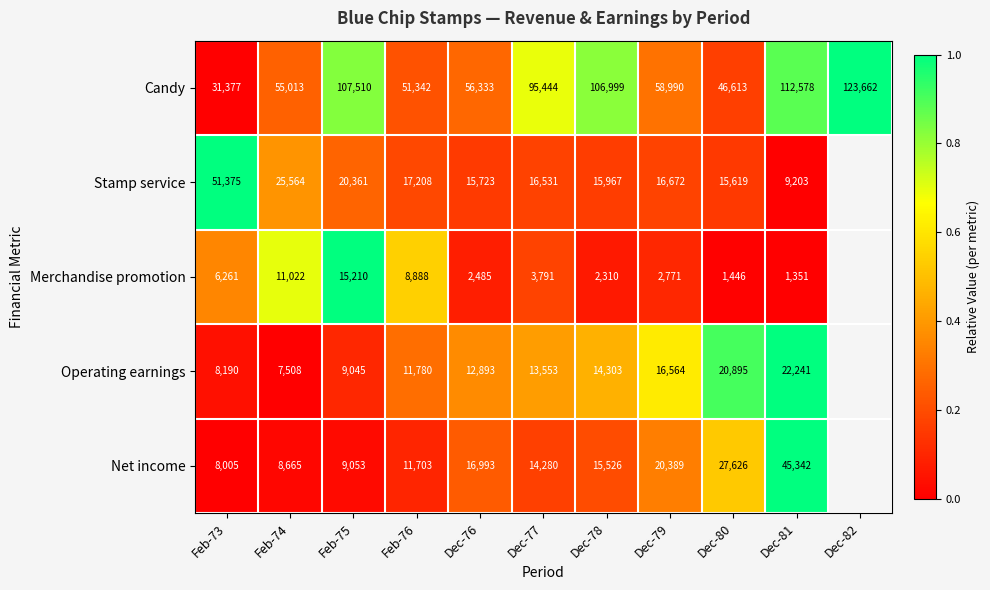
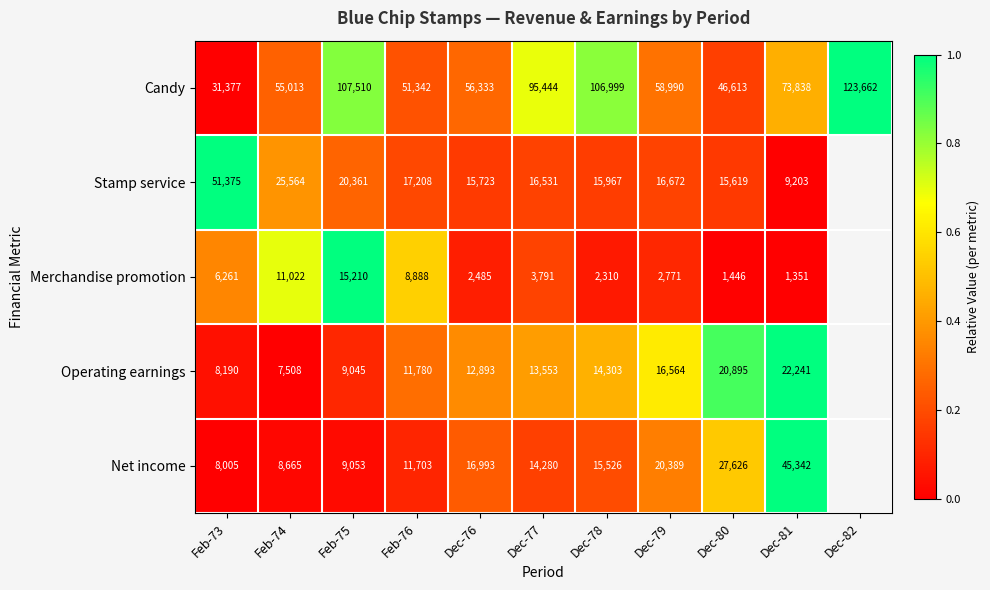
  {
    "Candy": {
      "Feb-73": "31,377",
      "Feb-74": "55,013",
      "Feb-75": "107,510",
      "Feb-76": "51,342",
      "Dec-76": "56,333",
      "Dec-77": "95,444",
      "Dec-78": "106,999",
      "Dec-79": "58,990",
      "Dec-80": "46,613",
-     "Dec-81": "112,578",
+     "Dec-81": "73,838",
      "Dec-82": "123,662"
    },
    "Stamp service": {
      "Feb-73": "51,375",
      "Feb-74": "25,564",
      "Feb-75": "20,361",
      "Feb-76": "17,208",
      "Dec-76": "15,723",
      "Dec-77": "16,531",
      "Dec-78": "15,967",
      "Dec-79": "16,672",
      "Dec-80": "15,619",
      "Dec-81": "9,203"
    },
    "Merchandise promotion": {
      "Feb-73": "6,261",
      "Feb-74": "11,022",
      "Feb-75": "15,210",
      "Feb-76": "8,888",
      "Dec-76": "2,485",
      "Dec-77": "3,791",
      "Dec-78": "2,310",
      "Dec-79": "2,771",
      "Dec-80": "1,446",
      "Dec-81": "1,351"
    },
    "Operating earnings": {
      "Feb-73": "8,190",
      "Feb-74": "7,508",
      "Feb-75": "9,045",
      "Feb-76": "11,780",
      "Dec-76": "12,893",
      "Dec-77": "13,553",
      "Dec-78": "14,303",
      "Dec-79": "16,564",
      "Dec-80": "20,895",
      "Dec-81": "22,241"
    },
    "Net income": {
      "Feb-73": "8,005",
      "Feb-74": "8,665",
      "Feb-75": "9,053",
      "Feb-76": "11,703",
      "Dec-76": "16,993",
      "Dec-77": "14,280",
      "Dec-78": "15,526",
      "Dec-79": "20,389",
      "Dec-80": "27,626",
      "Dec-81": "45,342"
    }
  }
